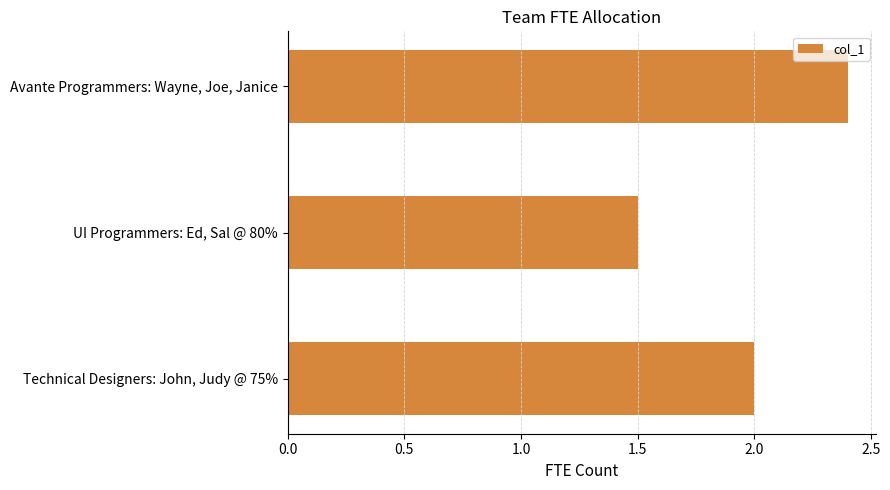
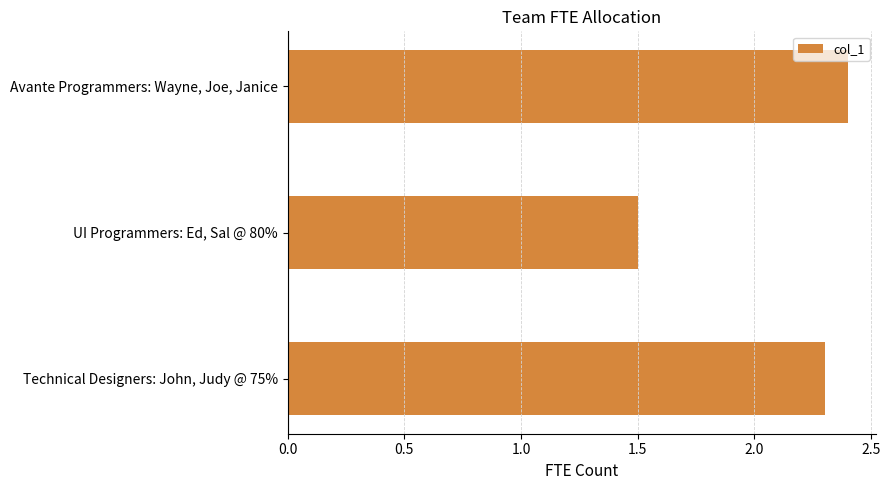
  {
    "Avante Programmers: Wayne, Joe, Janice": 2.4,
    "UI Programmers: Ed, Sal @ 80%": 1.5,
-   "Technical Designers: John, Judy @ 75%": 2.0
+   "Technical Designers: John, Judy @ 75%": 2.3
  }
